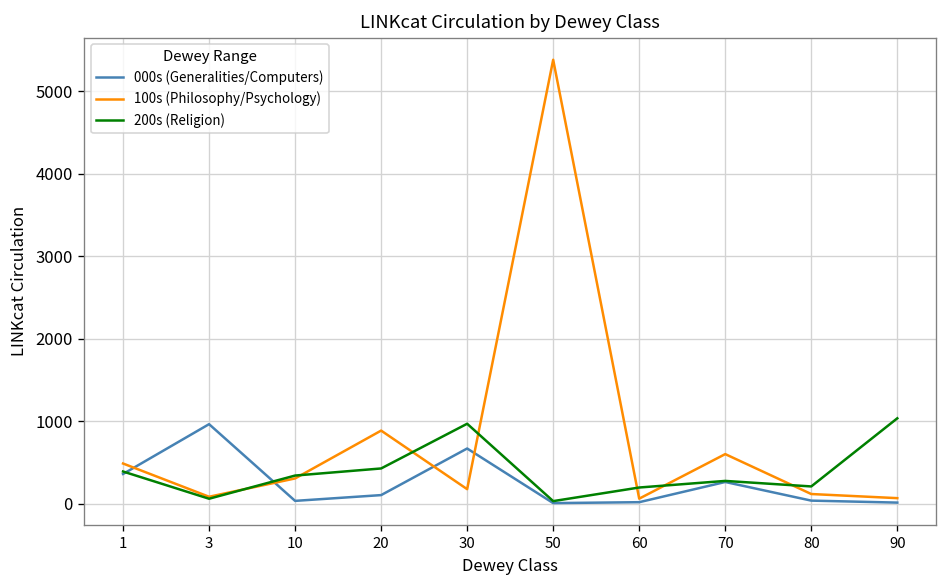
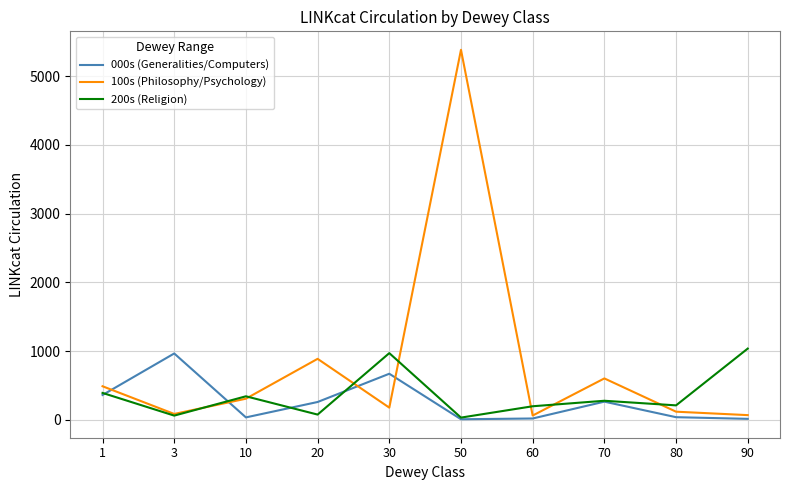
  {
    "000s (Generalities/Computers)": {
      "3": 1000,
      "10": 0,
-     "20": 100,
+     "20": 300,
      "30": 700,
      "60": 0,
      "80": 0,
      "90": 0
    },
    "100s (Philosophy/Psychology)": {
      "1": 500,
      "20": 900,
      "30": 200,
      "50": 5400,
      "60": 100,
      "70": 600,
      "80": 100,
      "90": 100
    },
    "200s (Religion)": {
-     "20": 400,
+     "20": 100,
      "30": 1000,
      "60": 200,
      "80": 200,
      "90": 1000
    }
  }
